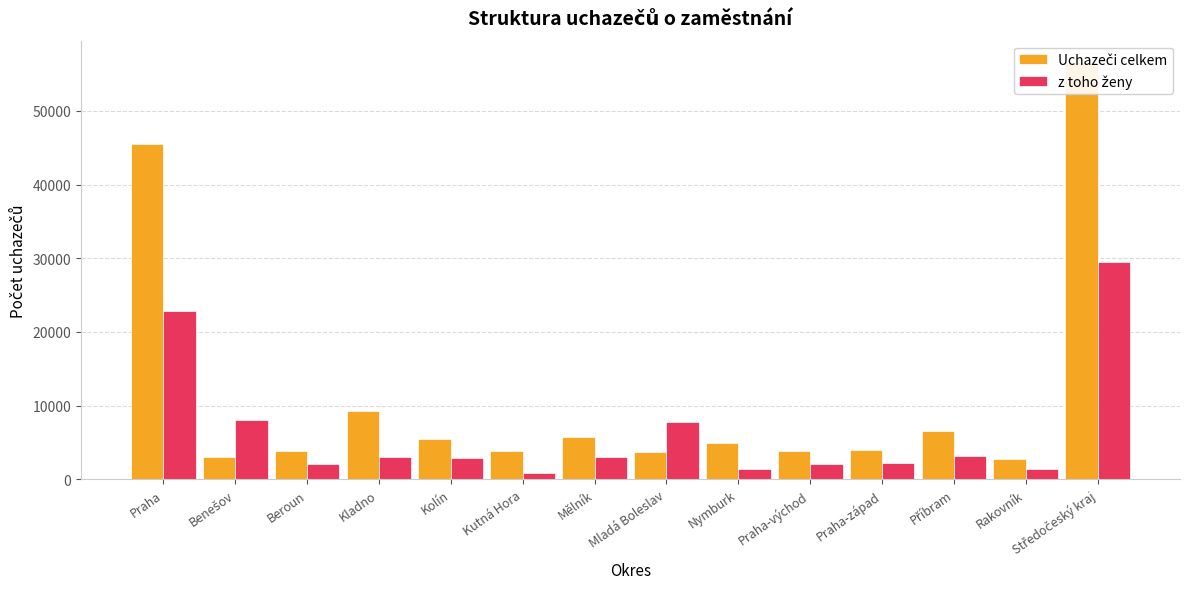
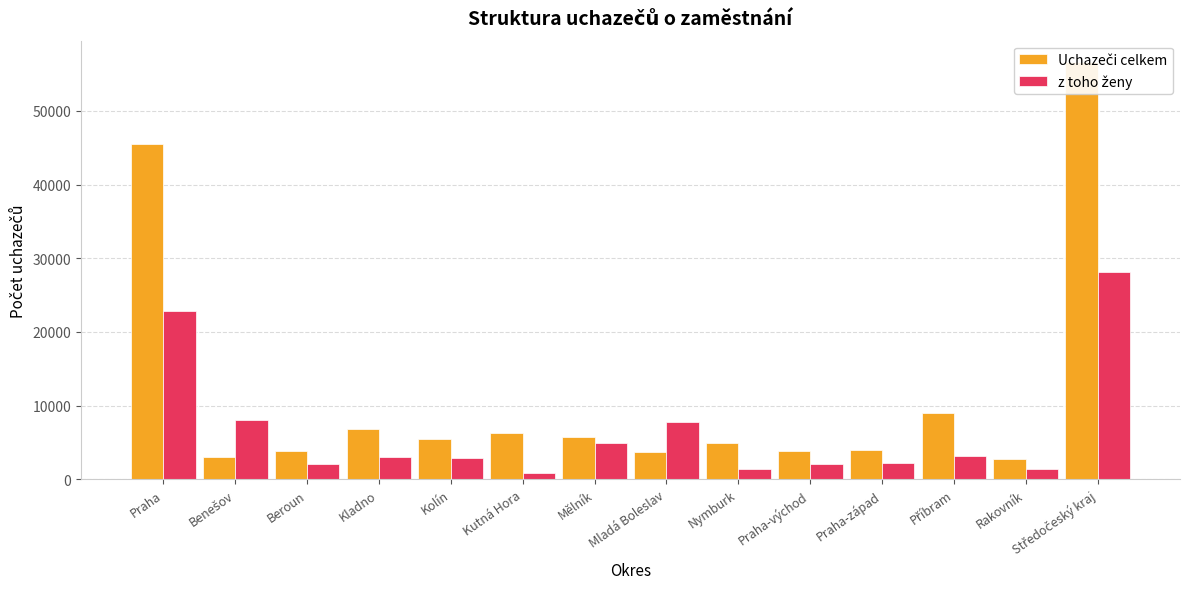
  {
    "Uchazeči celkem": {
      "Praha": 46000,
      "Benešov": 3000,
      "Beroun": 4000,
-     "Kladno": 9000,
+     "Kladno": 7000,
      "Kolín": 5000,
-     "Kutná Hora": 4000,
+     "Kutná Hora": 6000,
      "Mělník": 6000,
      "Mladá Boleslav": 4000,
      "Nymburk": 5000,
      "Praha-východ": 4000,
      "Praha-západ": 4000,
-     "Příbram": 7000,
+     "Příbram": 9000,
      "Rakovník": 3000
    },
    "z toho ženy": {
      "Praha": 23000,
      "Benešov": 8000,
      "Beroun": 2000,
      "Kladno": 3000,
      "Kolín": 3000,
      "Kutná Hora": 1000,
-     "Mělník": 3000,
+     "Mělník": 5000,
      "Mladá Boleslav": 8000,
      "Nymburk": 1000,
      "Praha-východ": 2000,
      "Praha-západ": 2000,
      "Příbram": 3000,
      "Rakovník": 1000,
-     "Středočeský kraj": 30000
+     "Středočeský kraj": 28000
    }
  }
